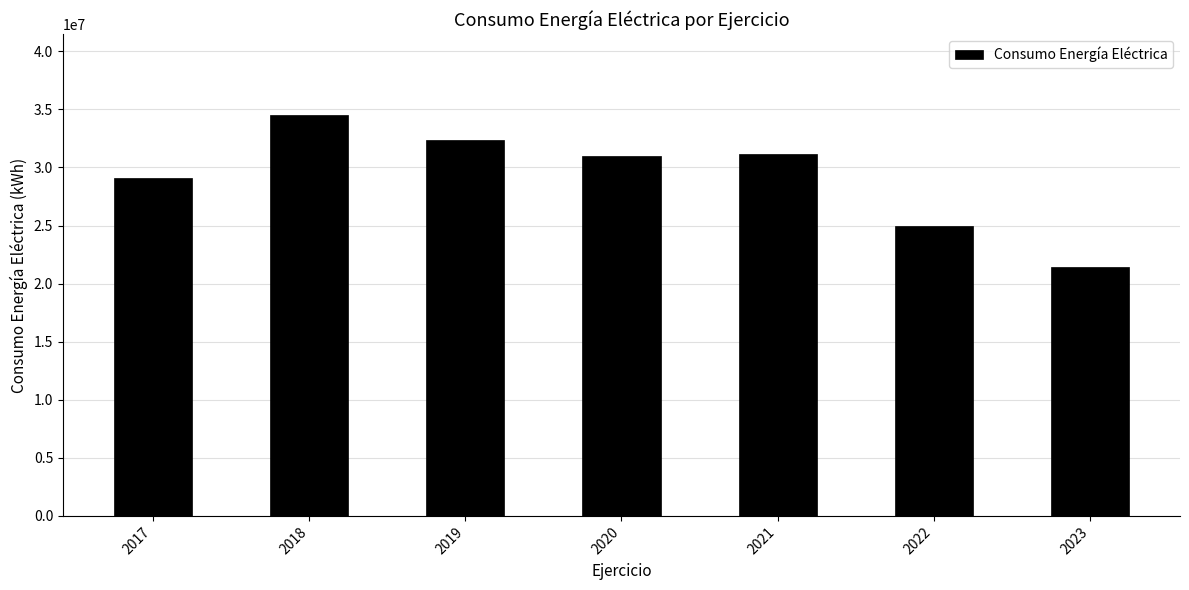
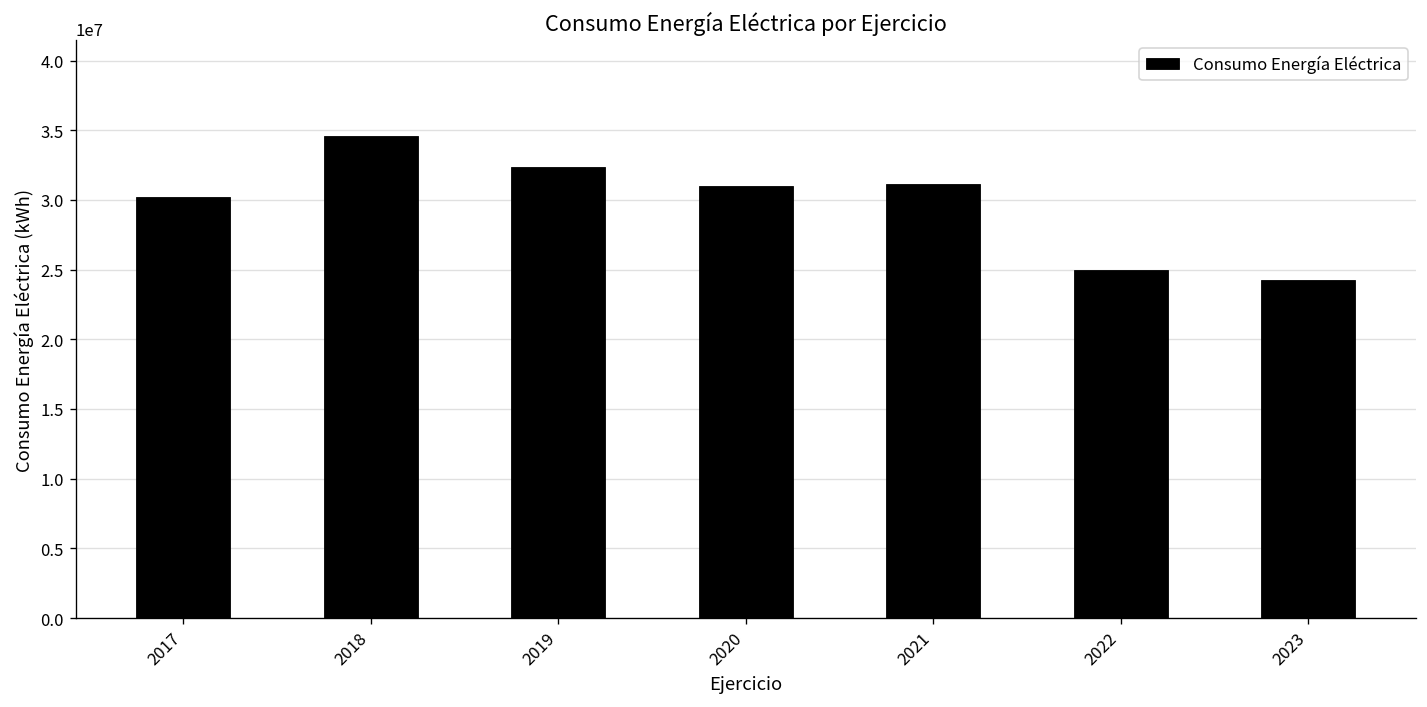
  {
-   "2017": 29100000,
+   "2017": 30200000,
    "2018": 34600000,
    "2019": 32300000,
    "2020": 31000000,
    "2021": 31100000,
    "2022": 25000000,
-   "2023": 21400000
+   "2023": 24300000
  }
